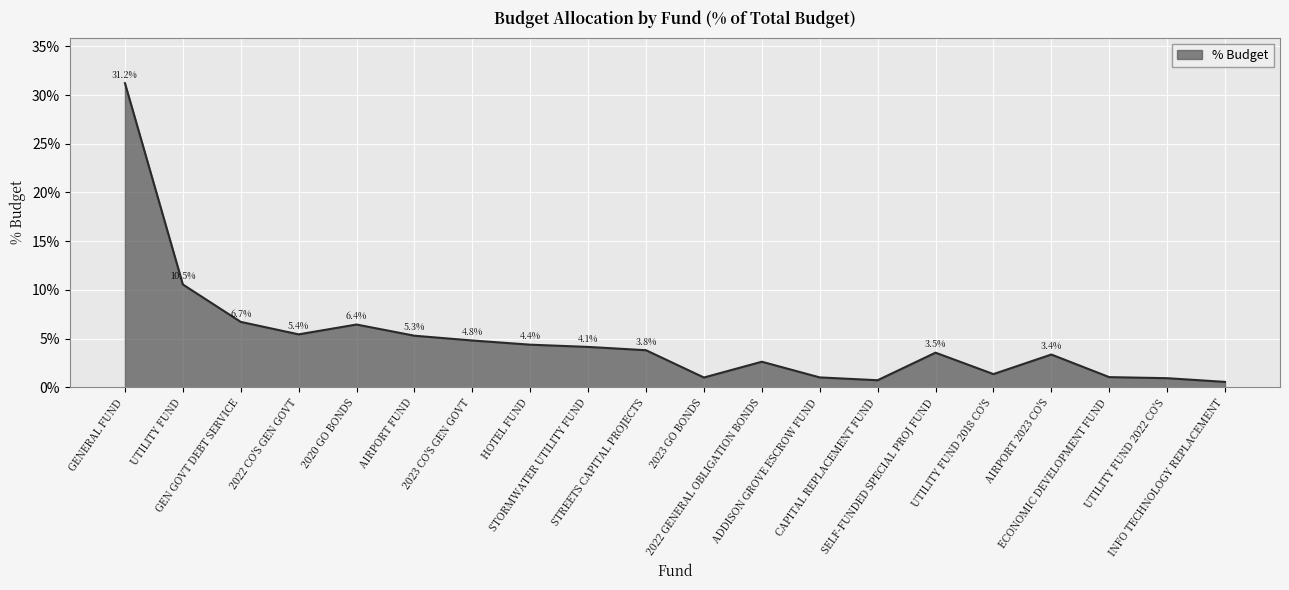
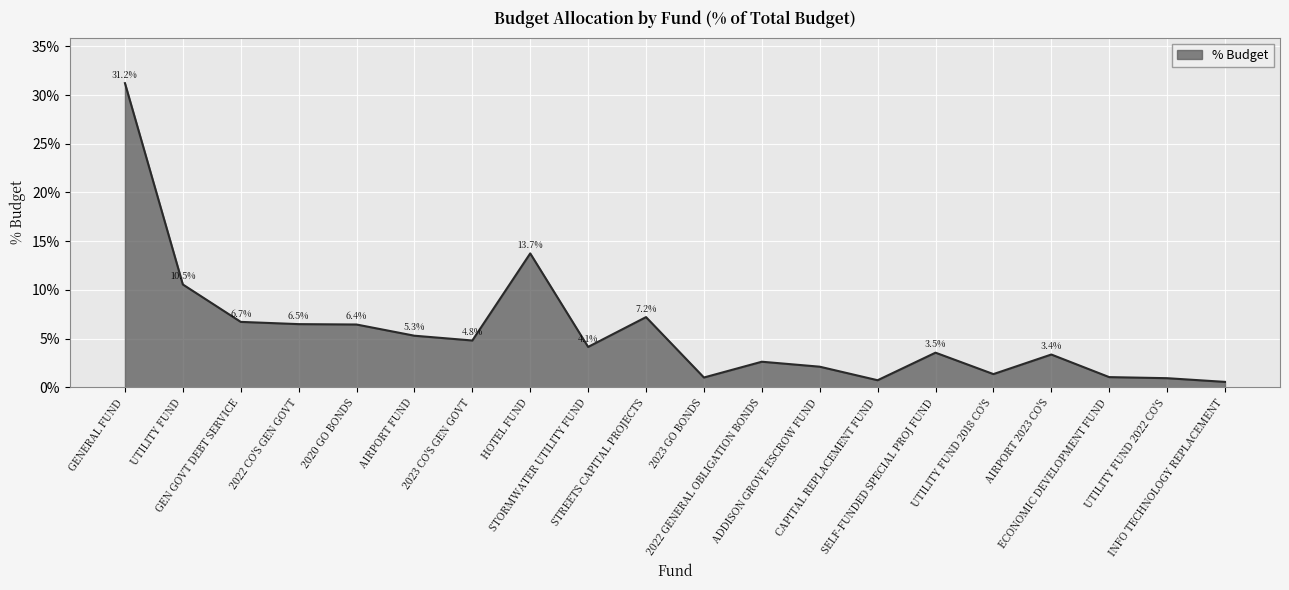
  {
    "GENERAL FUND": "31.2%",
    "UTILITY FUND": "10.5%",
    "GEN GOVT DEBT SERVICE": "6.7%",
-   "2022 CO'S GEN GOVT": "5.4%",
+   "2022 CO'S GEN GOVT": "6.5%",
    "2020 GO BONDS": "6.4%",
    "AIRPORT FUND": "5.3%",
    "2023 CO'S GEN GOVT": "4.8%",
-   "HOTEL FUND": "4.4%",
+   "HOTEL FUND": "13.7%",
    "STORMWATER UTILITY FUND": "4.1%",
-   "STREETS CAPITAL PROJECTS": "3.8%",
-   "ADDISON GROVE ESCROW FUND": "1%",
+   "STREETS CAPITAL PROJECTS": "7.2%",
+   "ADDISON GROVE ESCROW FUND": "2%",
    "SELF-FUNDED SPECIAL PROJ FUND": "3.5%",
    "AIRPORT 2023 CO'S": "3.4%"
  }
